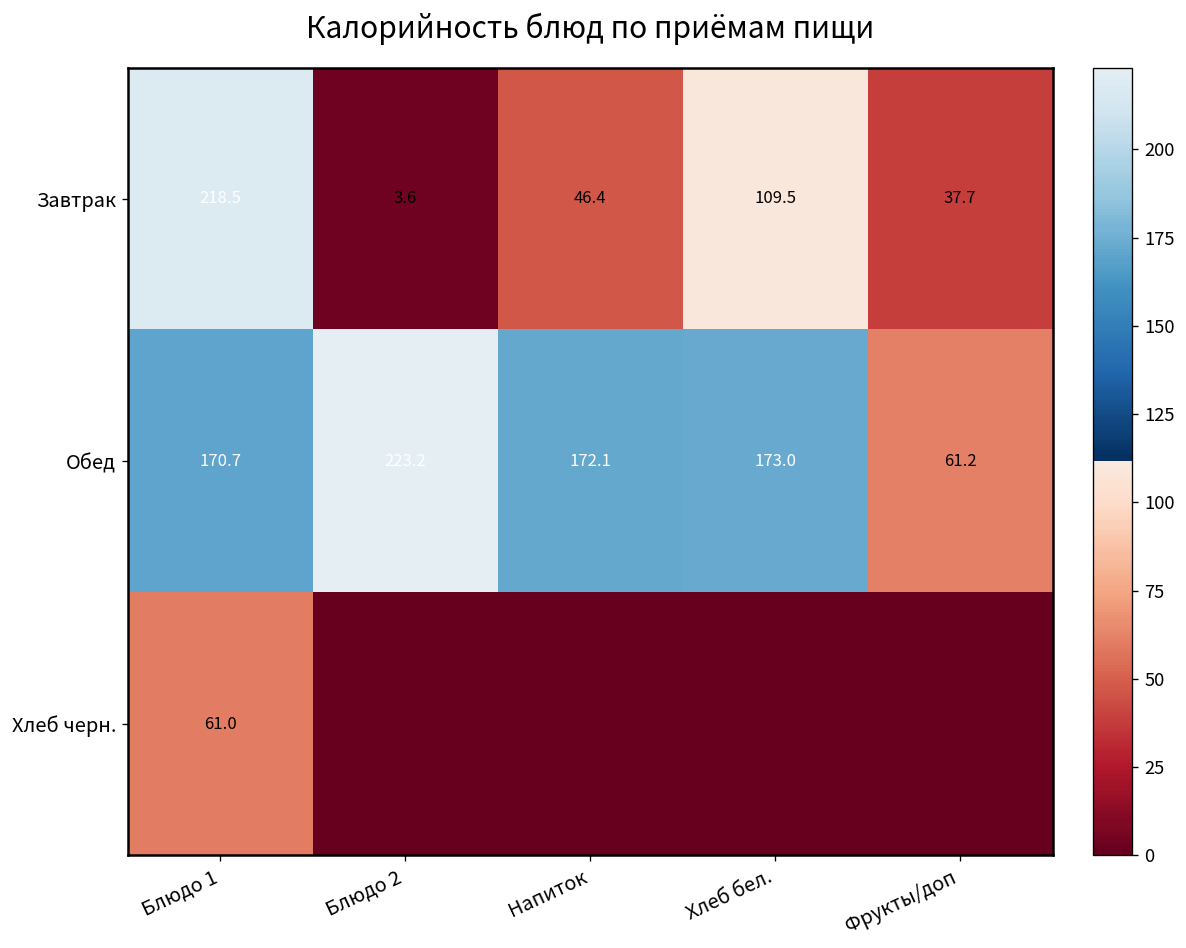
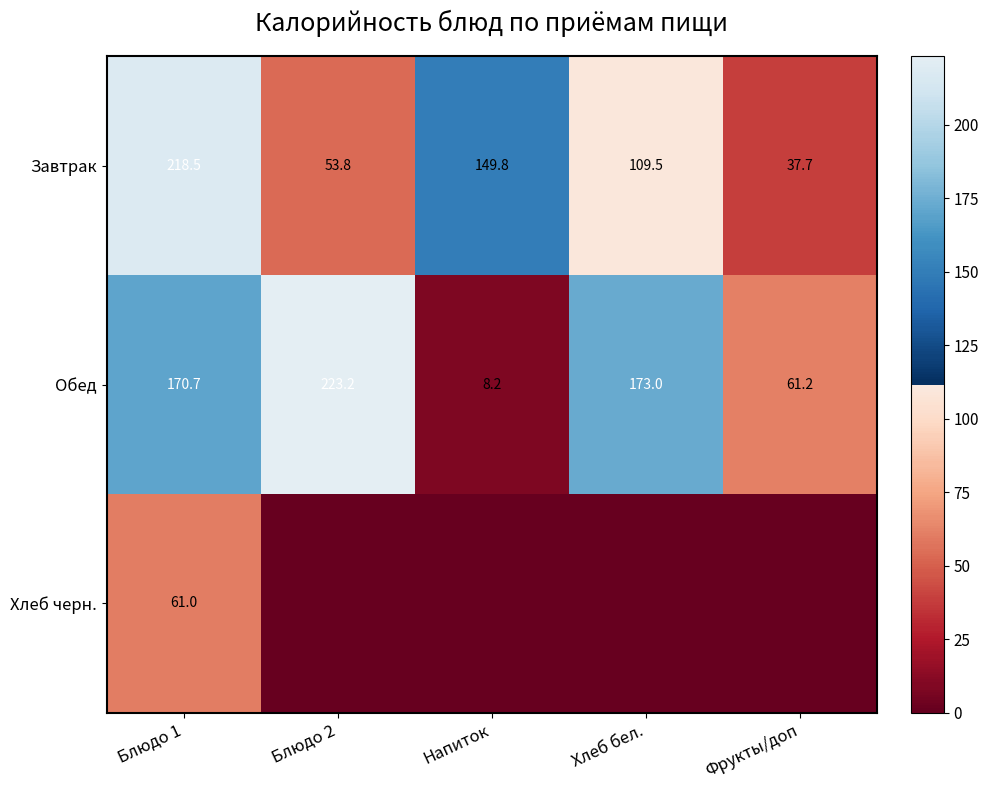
  {
    "Завтрак": {
-     "Блюдо 2": 3.6,
-     "Напиток": 46.4,
+     "Блюдо 2": 53.8,
+     "Напиток": 149.8,
      "Хлеб бел.": 109.5,
      "Фрукты/доп": 37.7
    },
    "Обед": {
      "Блюдо 1": 170.7,
-     "Напиток": 172.1,
+     "Напиток": 8.2,
      "Хлеб бел.": 173.0,
      "Фрукты/доп": 61.2
    },
    "Хлеб черн.": {
      "Блюдо 1": 61.0
    }
  }
